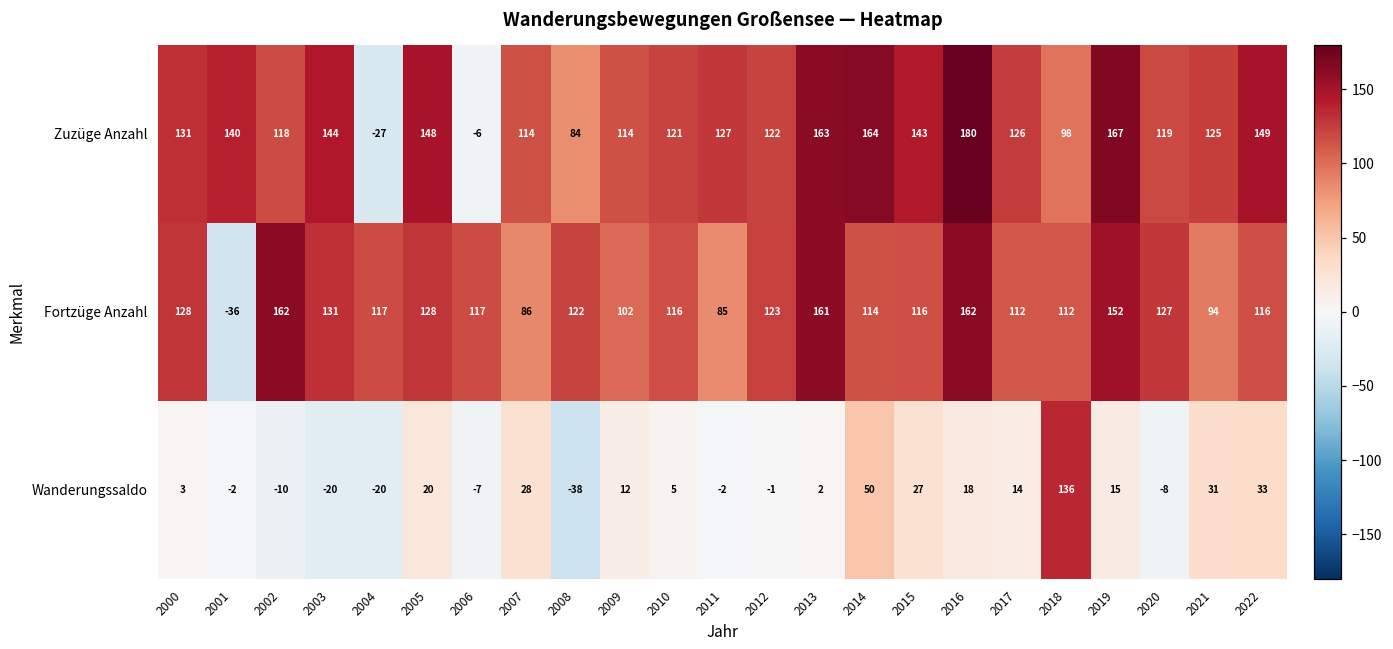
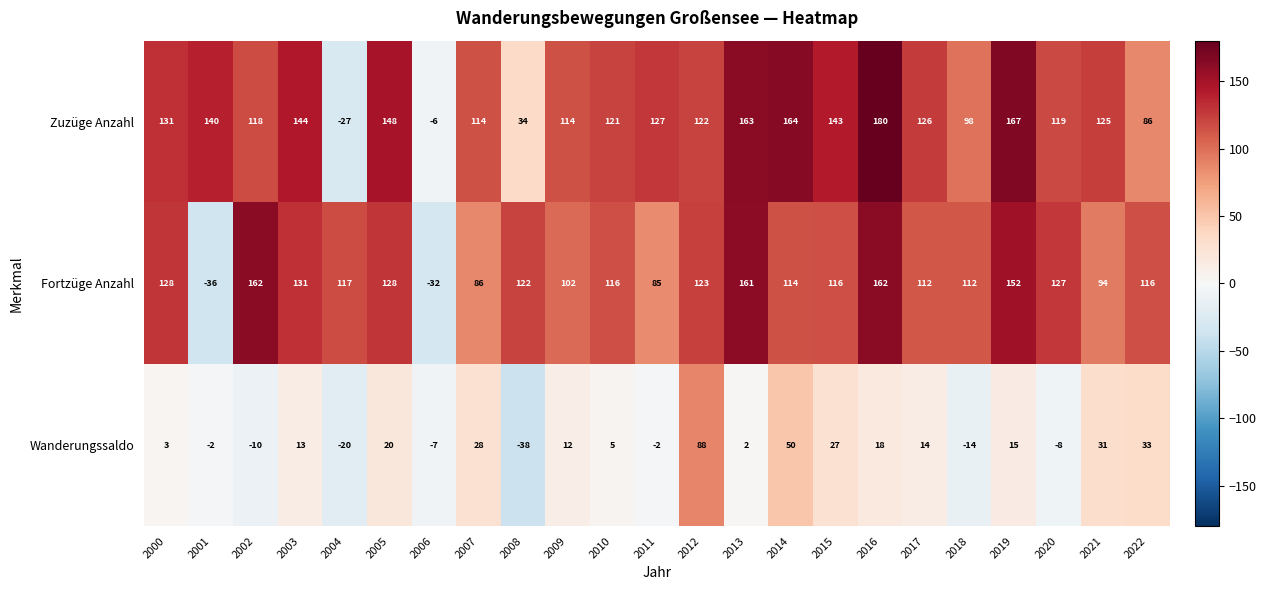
  {
    "Zuzüge Anzahl": {
      "2000": 131,
      "2001": 140,
      "2002": 118,
      "2003": 144,
      "2004": -27,
      "2005": 148,
      "2006": -6,
      "2007": 114,
-     "2008": 84,
+     "2008": 34,
      "2009": 114,
      "2010": 121,
      "2011": 127,
      "2012": 122,
      "2013": 163,
      "2014": 164,
      "2015": 143,
      "2016": 180,
      "2017": 126,
      "2018": 98,
      "2019": 167,
      "2020": 119,
      "2021": 125,
-     "2022": 149
+     "2022": 86
    },
    "Fortzüge Anzahl": {
      "2000": 128,
      "2001": -36,
      "2002": 162,
      "2003": 131,
      "2004": 117,
      "2005": 128,
-     "2006": 117,
+     "2006": -32,
      "2007": 86,
      "2008": 122,
      "2009": 102,
      "2010": 116,
      "2011": 85,
      "2012": 123,
      "2013": 161,
      "2014": 114,
      "2015": 116,
      "2016": 162,
      "2017": 112,
      "2018": 112,
      "2019": 152,
      "2020": 127,
      "2021": 94,
      "2022": 116
    },
    "Wanderungssaldo": {
      "2000": 3,
      "2001": -2,
      "2002": -10,
-     "2003": -20,
+     "2003": 13,
      "2004": -20,
      "2005": 20,
      "2006": -7,
      "2007": 28,
      "2008": -38,
      "2009": 12,
      "2010": 5,
      "2011": -2,
-     "2012": -1,
+     "2012": 88,
      "2013": 2,
      "2014": 50,
      "2015": 27,
      "2016": 18,
      "2017": 14,
-     "2018": 136,
+     "2018": -14,
      "2019": 15,
      "2020": -8,
      "2021": 31,
      "2022": 33
    }
  }
